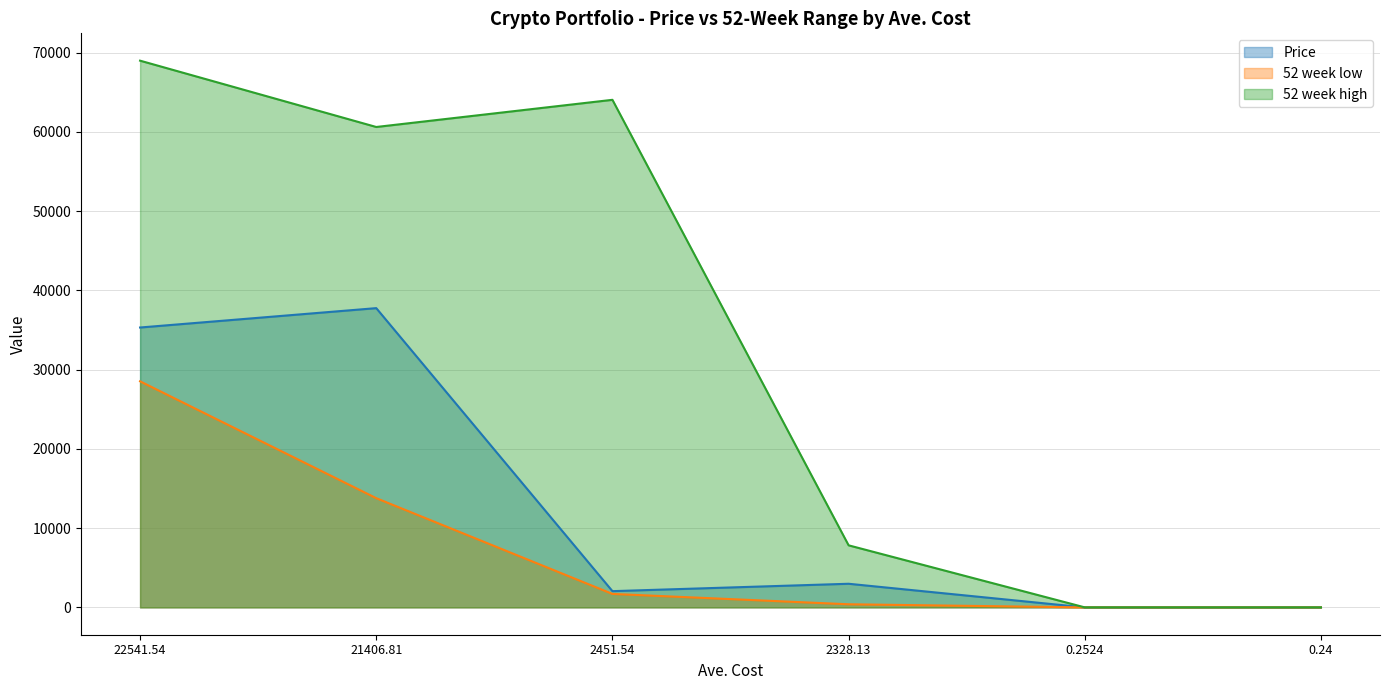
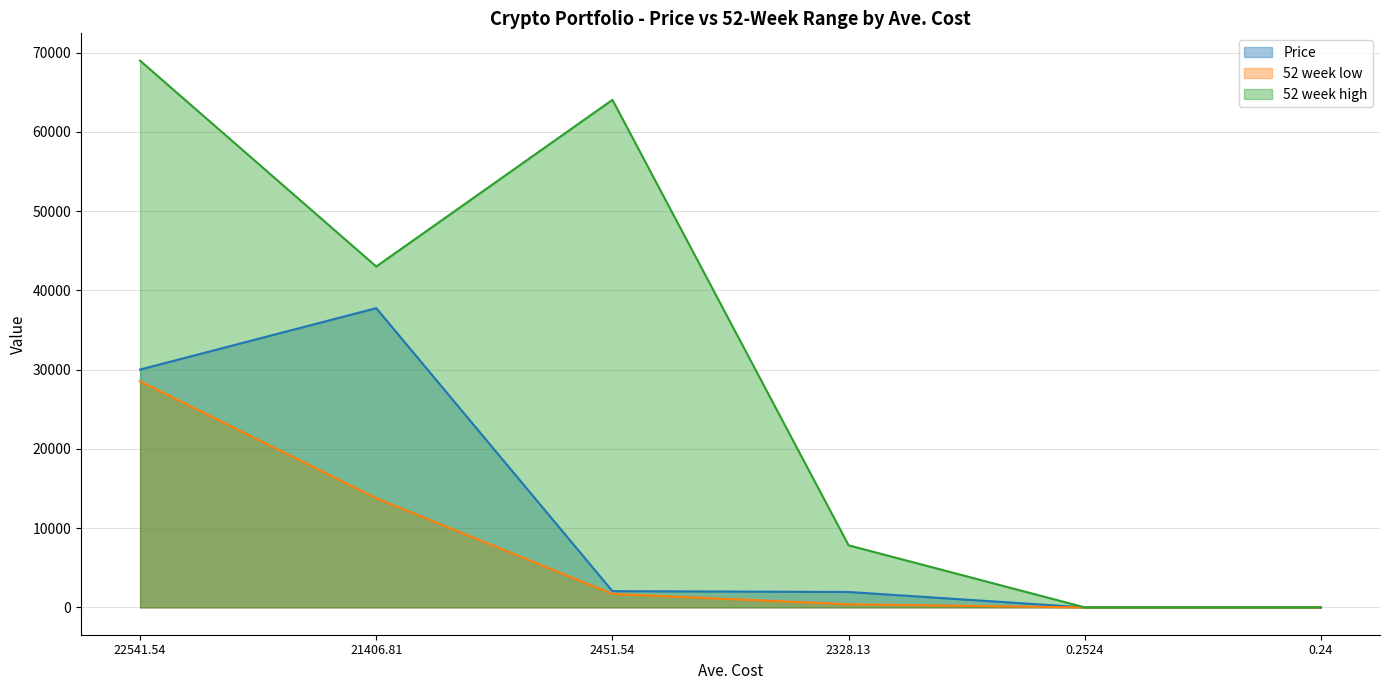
  {
    "Price": {
-     "22541.54": 35000,
+     "22541.54": 30000,
      "21406.81": 38000,
      "2451.54": 2000,
-     "2328.13": 3000
+     "2328.13": 2000
    },
    "52 week low": {
      "22541.54": 29000,
      "21406.81": 14000,
      "2451.54": 2000,
      "2328.13": 0
    },
    "52 week high": {
      "22541.54": 69000,
-     "21406.81": 61000,
+     "21406.81": 43000,
      "2451.54": 64000,
      "2328.13": 8000
    }
  }
